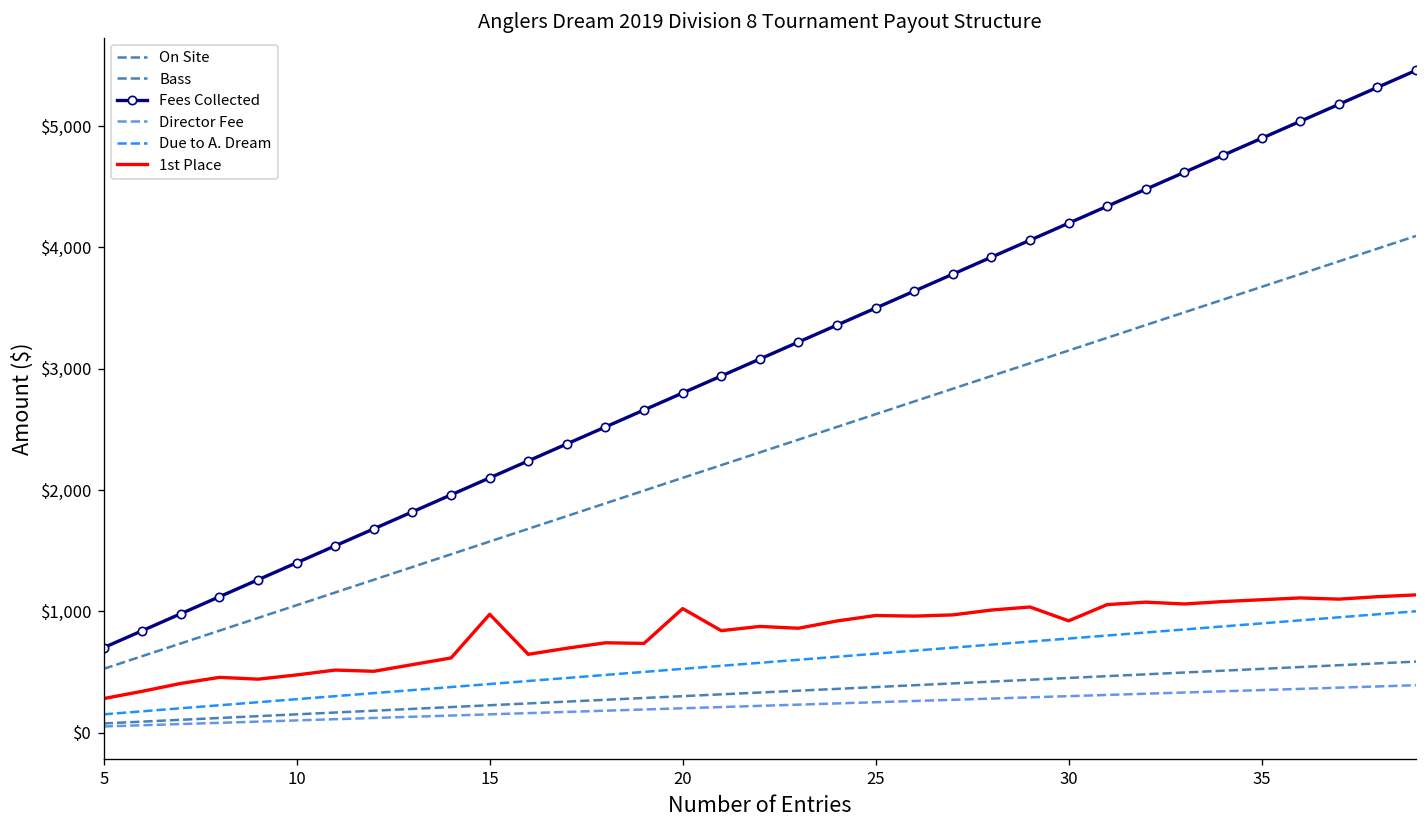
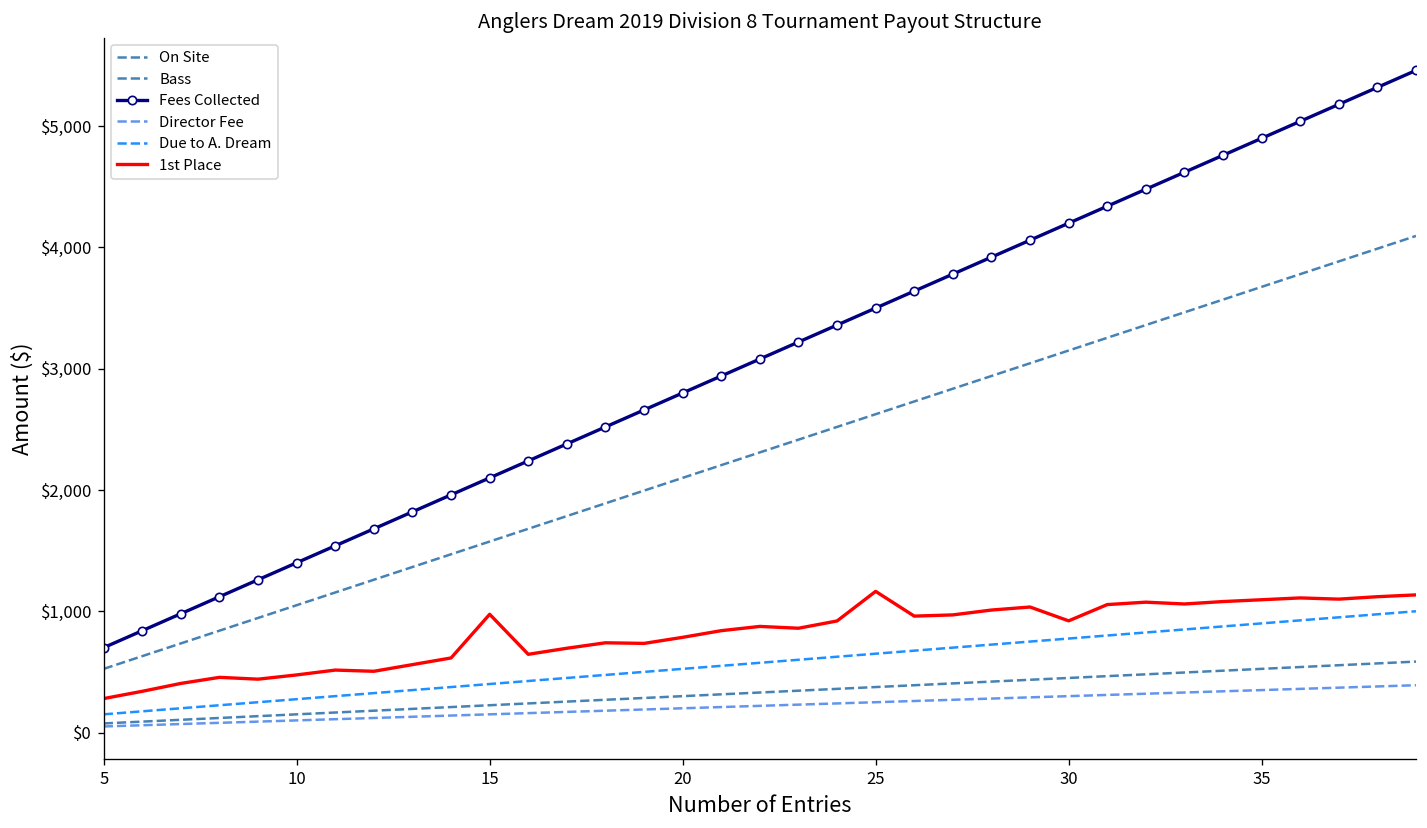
  {
    "Fees Collected": {
      "5": "$700",
      "10": "$1,400",
      "15": "$2,100",
      "20": "$2,800",
      "25": "$3,500",
      "30": "$4,200",
      "35": "$4,900"
    },
    "Director Fee": {
      "10": "$100",
      "15": "$150",
      "20": "$200",
      "25": "$250",
      "30": "$300",
      "35": "$350"
    },
    "Due to A. Dream": {
      "5": "$150",
      "10": "$280",
      "15": "$400",
      "20": "$530",
      "25": "$650",
      "30": "$780",
      "35": "$900"
    },
    "1st Place": {
      "5": "$280",
      "10": "$480",
      "15": "$980",
-     "20": "$1,020",
-     "25": "$970",
+     "20": "$790",
+     "25": "$1,160",
      "30": "$920",
      "35": "$1,100"
    }
  }
